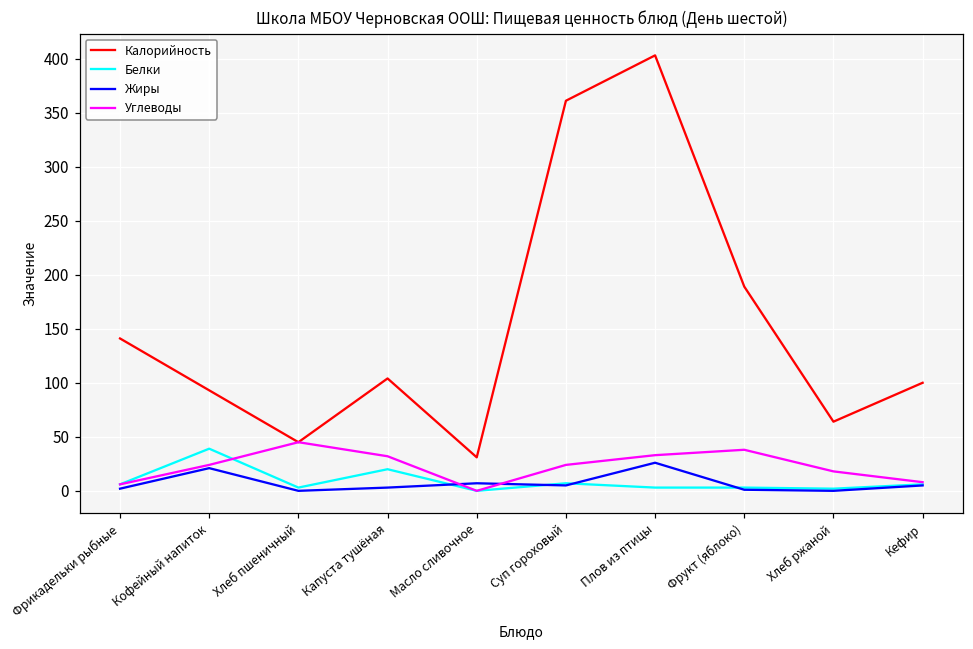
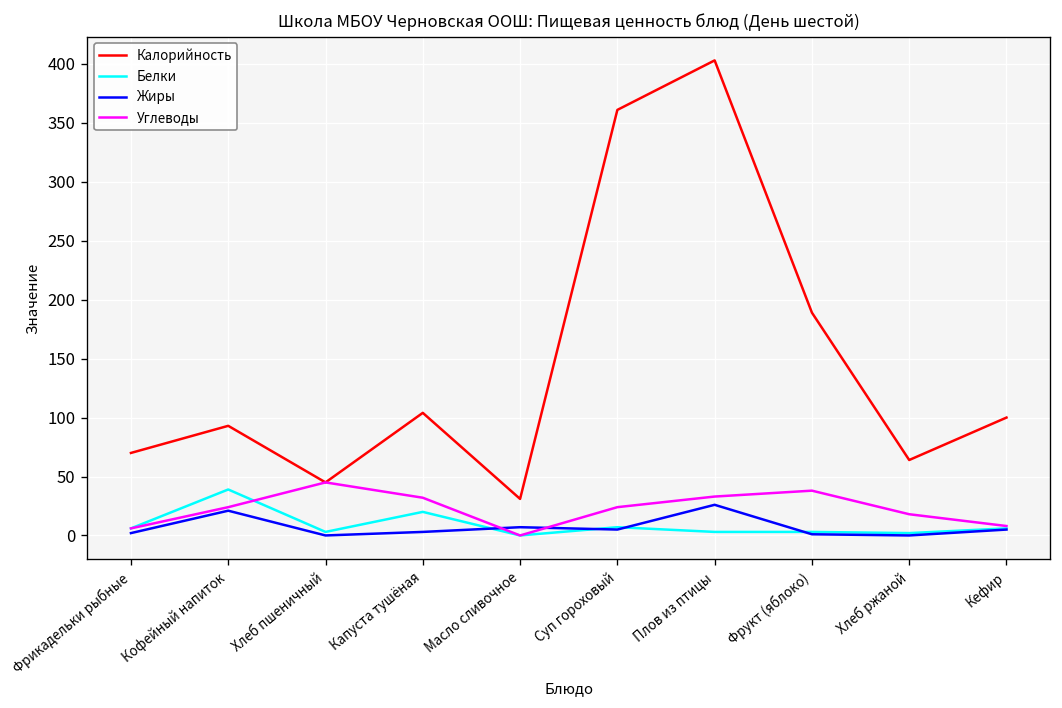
  {
    "Калорийность": {
-     "Фрикадельки рыбные": 140,
+     "Фрикадельки рыбные": 70,
      "Кофейный напиток": 90,
      "Капуста тушёная": 100,
      "Масло сливочное": 30,
      "Суп гороховый": 360,
      "Плов из птицы": 400,
      "Фрукт (яблоко)": 190,
      "Хлеб ржаной": 60,
      "Кефир": 100
    },
    "Белки": {
      "Кофейный напиток": 40,
      "Хлеб пшеничный": 0,
      "Капуста тушёная": 20,
      "Плов из птицы": 0
    },
    "Жиры": {
      "Фрикадельки рыбные": 0,
      "Кофейный напиток": 20,
      "Хлеб пшеничный": 0,
      "Капуста тушёная": 0,
      "Масло сливочное": 10,
      "Плов из птицы": 30
    },
    "Углеводы": {
      "Кофейный напиток": 20,
      "Капуста тушёная": 30,
      "Суп гороховый": 20,
      "Плов из птицы": 30,
      "Фрукт (яблоко)": 40,
      "Хлеб ржаной": 20
    }
  }
